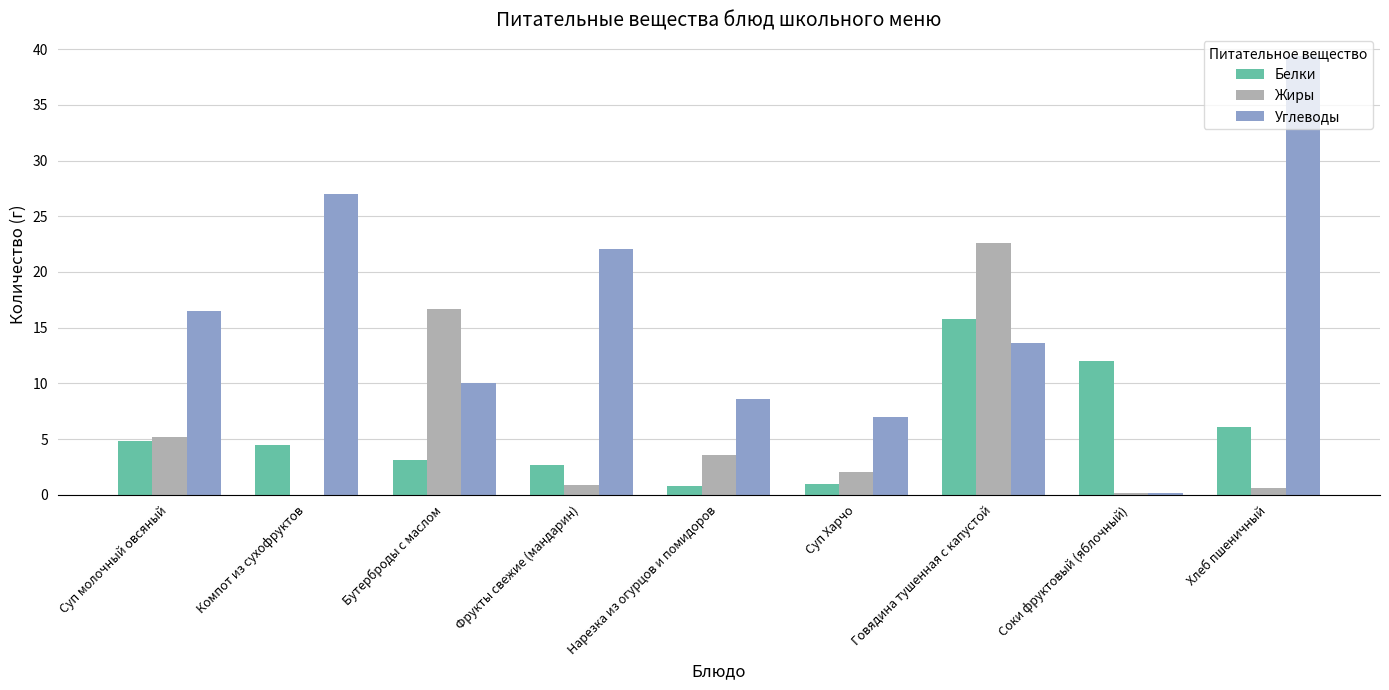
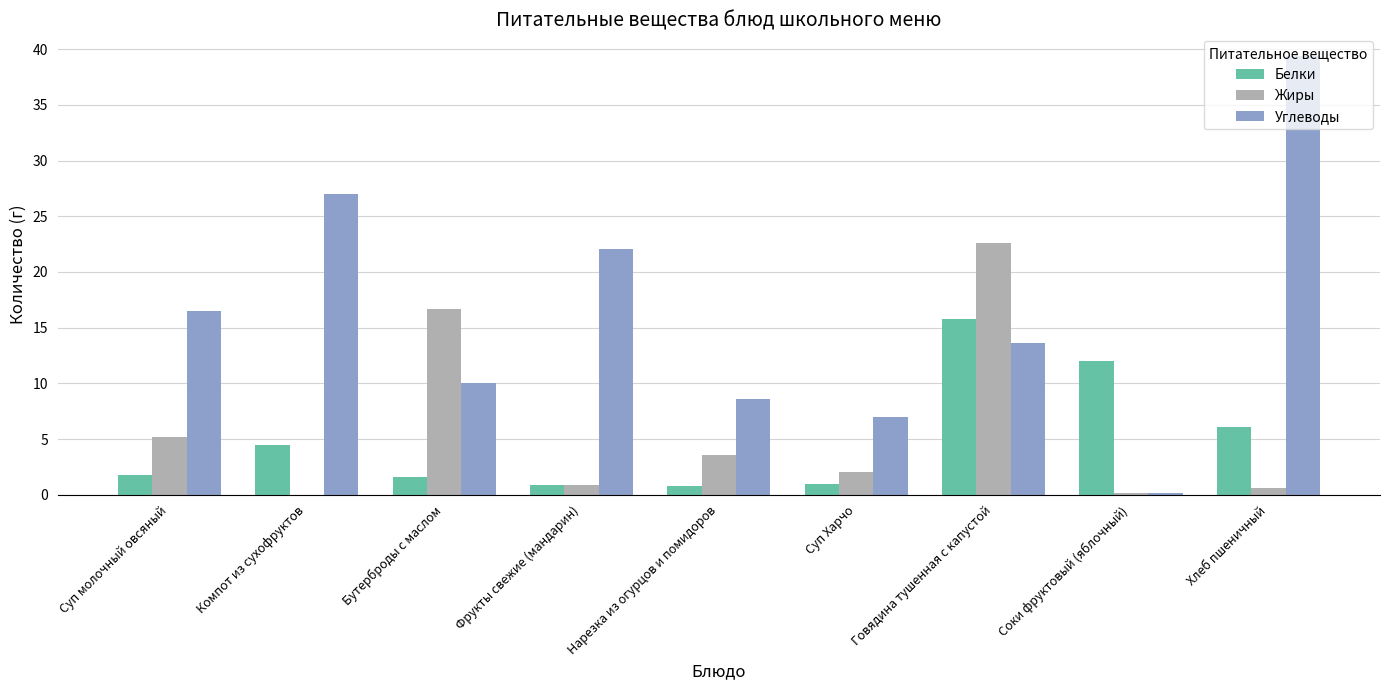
  {
    "Белки": {
-     "Суп молочный овсяный": 4.8,
+     "Суп молочный овсяный": 1.8,
      "Компот из сухофруктов": 4.5,
-     "Бутерброды с маслом": 3.1,
-     "Фрукты свежие (мандарин)": 2.7,
+     "Бутерброды с маслом": 1.6,
+     "Фрукты свежие (мандарин)": 0.9,
      "Нарезка из огурцов и помидоров": 0.8,
      "Суп Харчо": 1.0,
      "Говядина тушенная с капустой": 15.8,
      "Соки фруктовый (яблочный)": 12.0,
      "Хлеб пшеничный": 6.1
    }
  }
